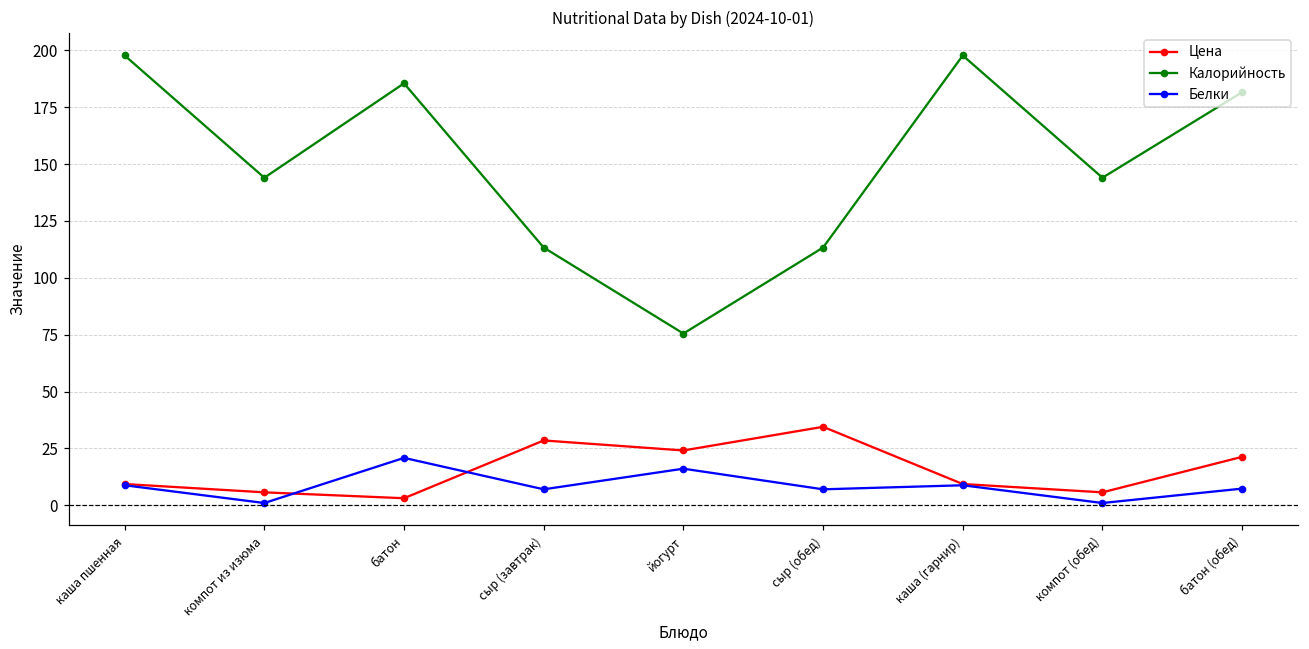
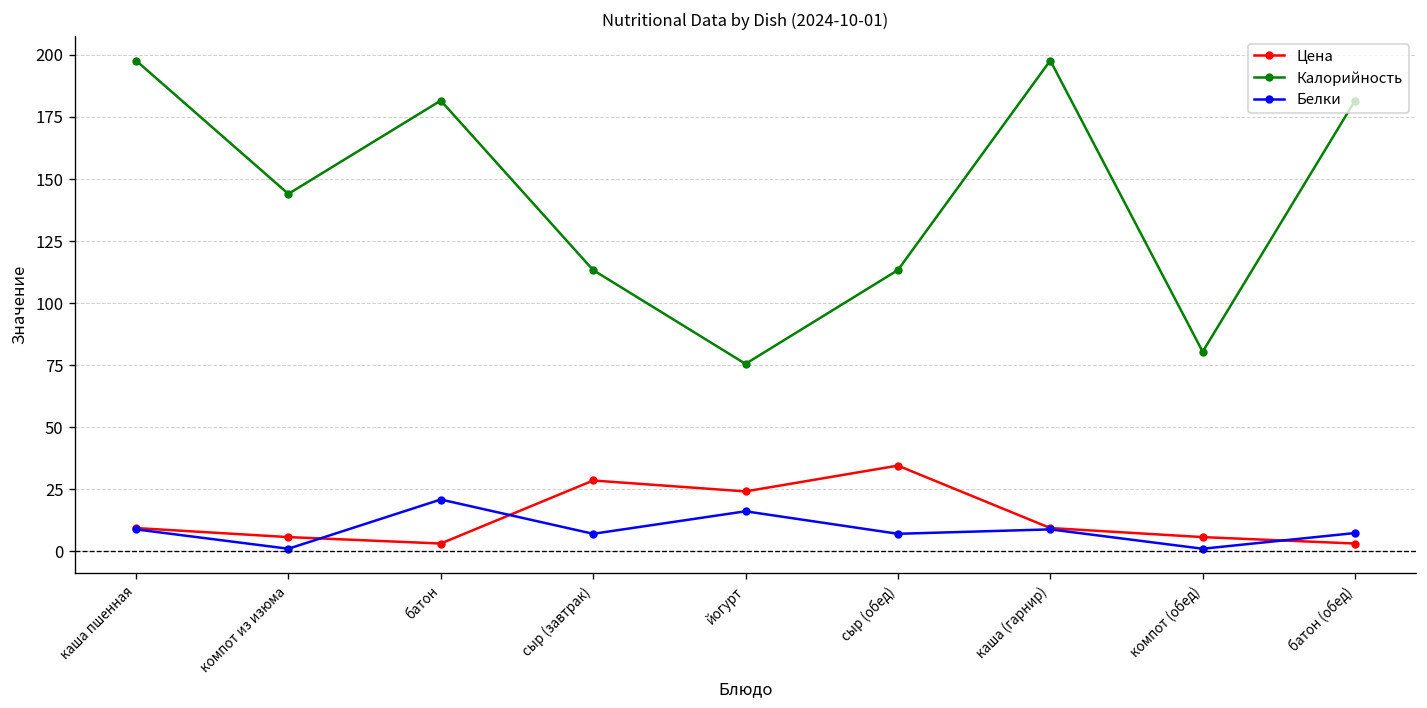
  {
    "Цена": {
      "компот из изюма": 6,
      "батон": 3,
      "сыр (завтрак)": 29,
      "йогурт": 24,
      "сыр (обед)": 35,
      "компот (обед)": 6,
-     "батон (обед)": 21
+     "батон (обед)": 3
    },
    "Калорийность": {
      "каша пшенная": 198,
      "компот из изюма": 144,
-     "батон": 186,
+     "батон": 182,
      "сыр (завтрак)": 113,
      "йогурт": 76,
      "сыр (обед)": 113,
      "каша (гарнир)": 198,
-     "компот (обед)": 144
+     "компот (обед)": 80
    },
    "Белки": {
      "компот из изюма": 1,
      "батон": 21,
      "сыр (завтрак)": 7,
      "йогурт": 16,
      "сыр (обед)": 7,
      "компот (обед)": 1,
      "батон (обед)": 7
    }
  }
